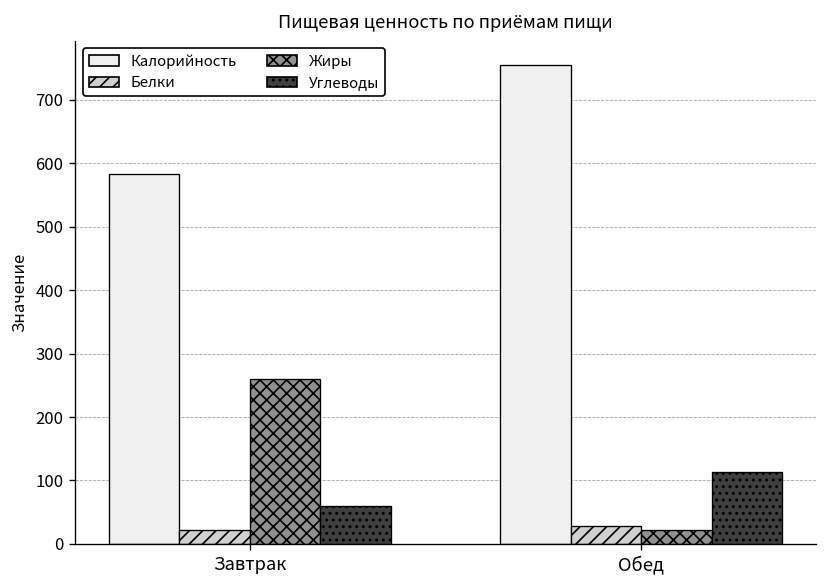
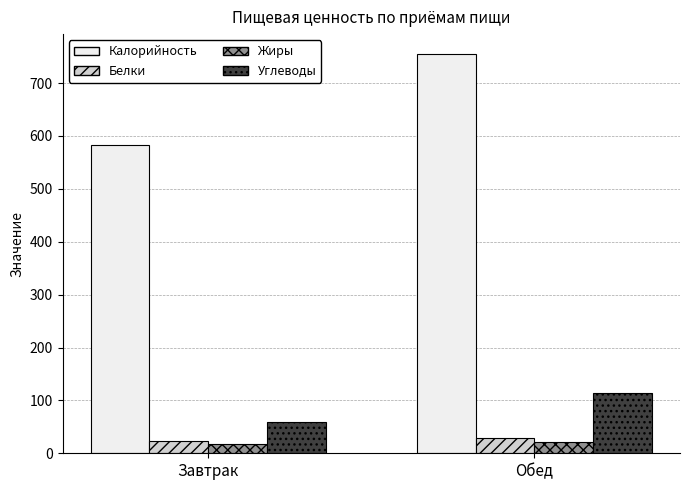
  {
    "Жиры": {
-     "Завтрак": 260,
+     "Завтрак": 20,
      "Обед": 20
    },
    "Углеводы": {
      "Завтрак": 60,
      "Обед": 110
    }
  }
